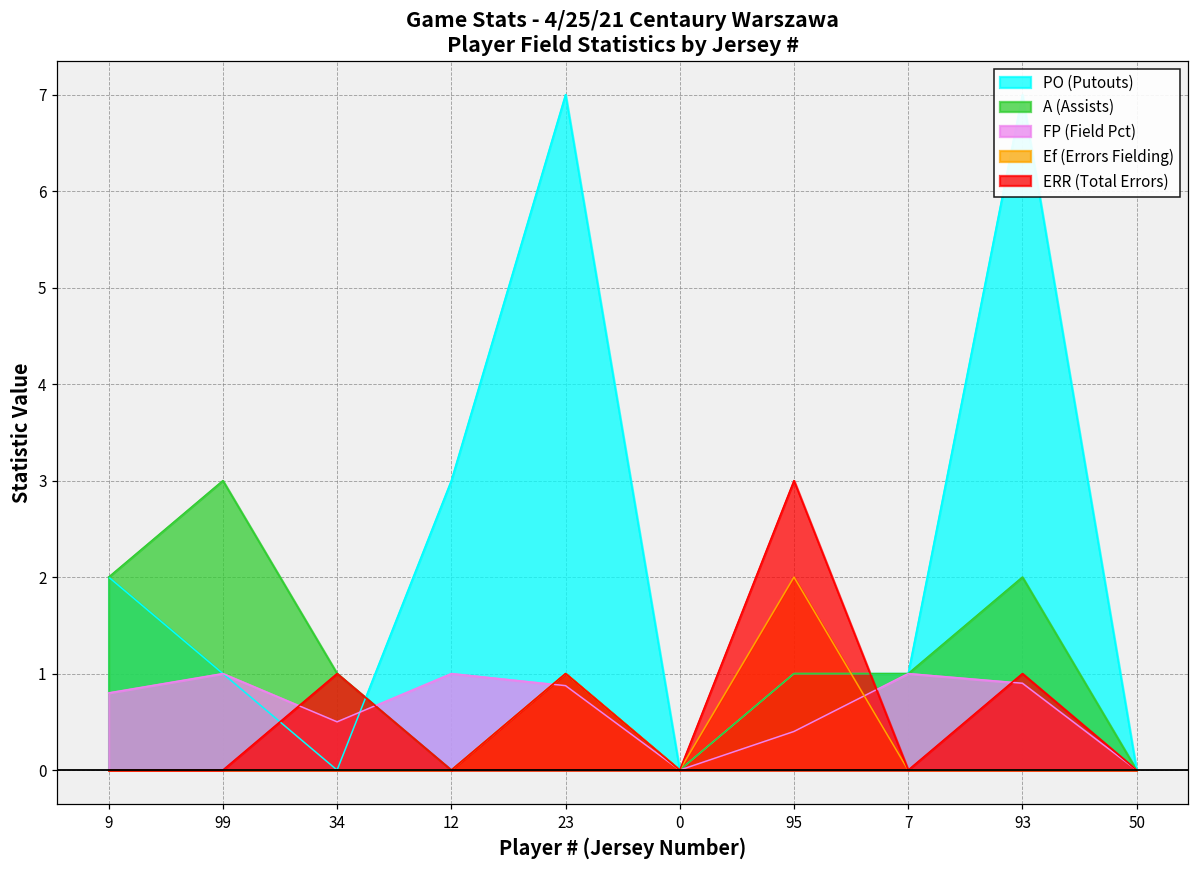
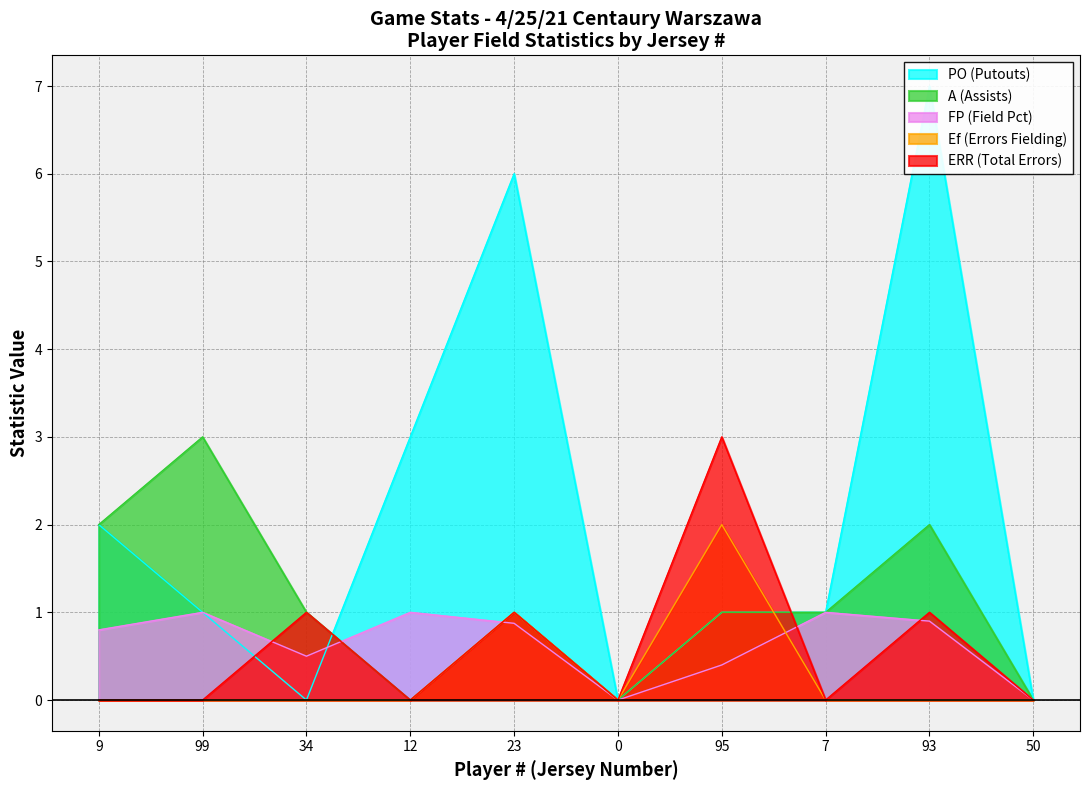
  {
    "PO (Putouts)": {
      "12": 3,
-     "23": 7
+     "23": 6
    },
    "A (Assists)": {
      "99": 3,
      "93": 2
    },
    "FP (Field Pct)": {
      "9": 0.8,
      "34": 0.5,
      "12": 1,
      "23": 0.9,
      "95": 0.4,
      "93": 0.9
    },
    "Ef (Errors Fielding)": {
      "95": 2,
      "93": 0
    },
    "ERR (Total Errors)": {
      "95": 3,
      "93": 1
    }
  }
